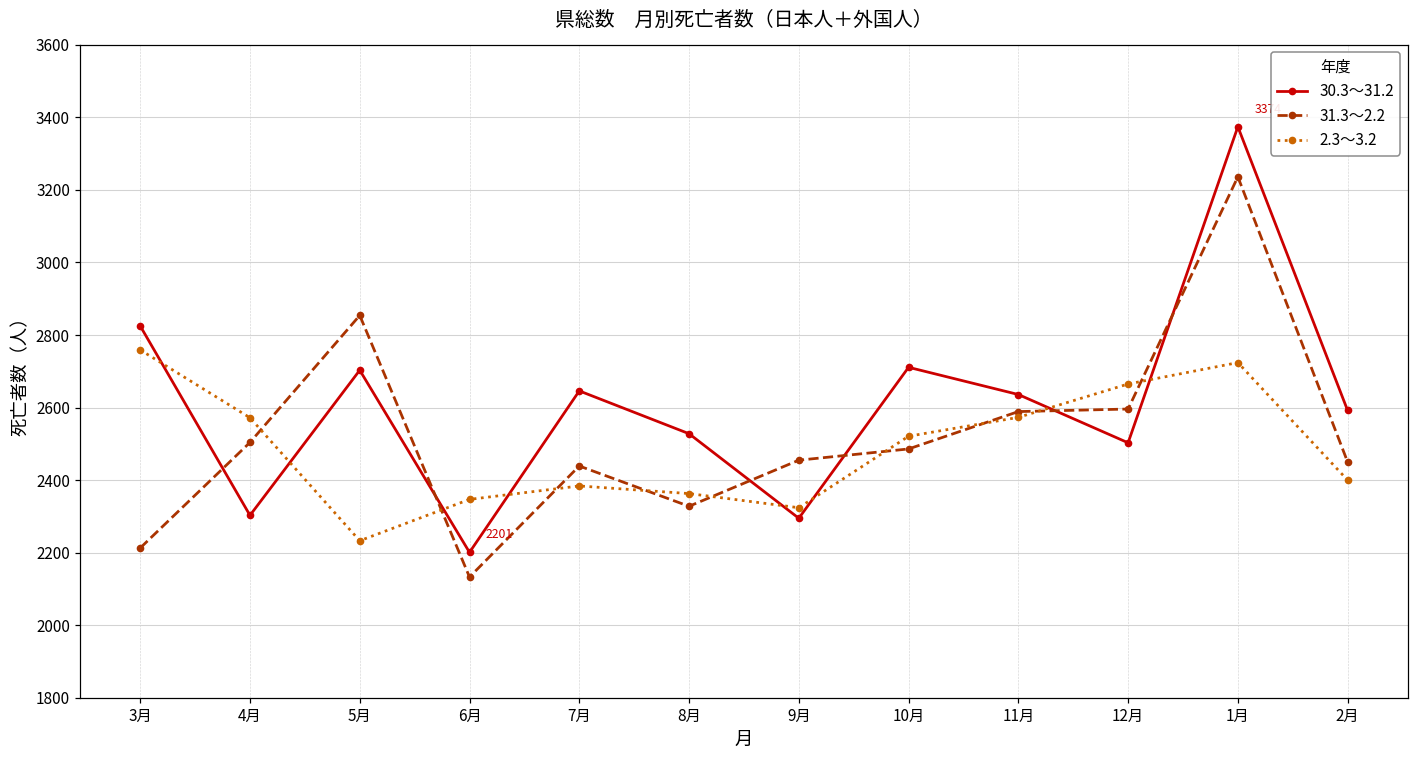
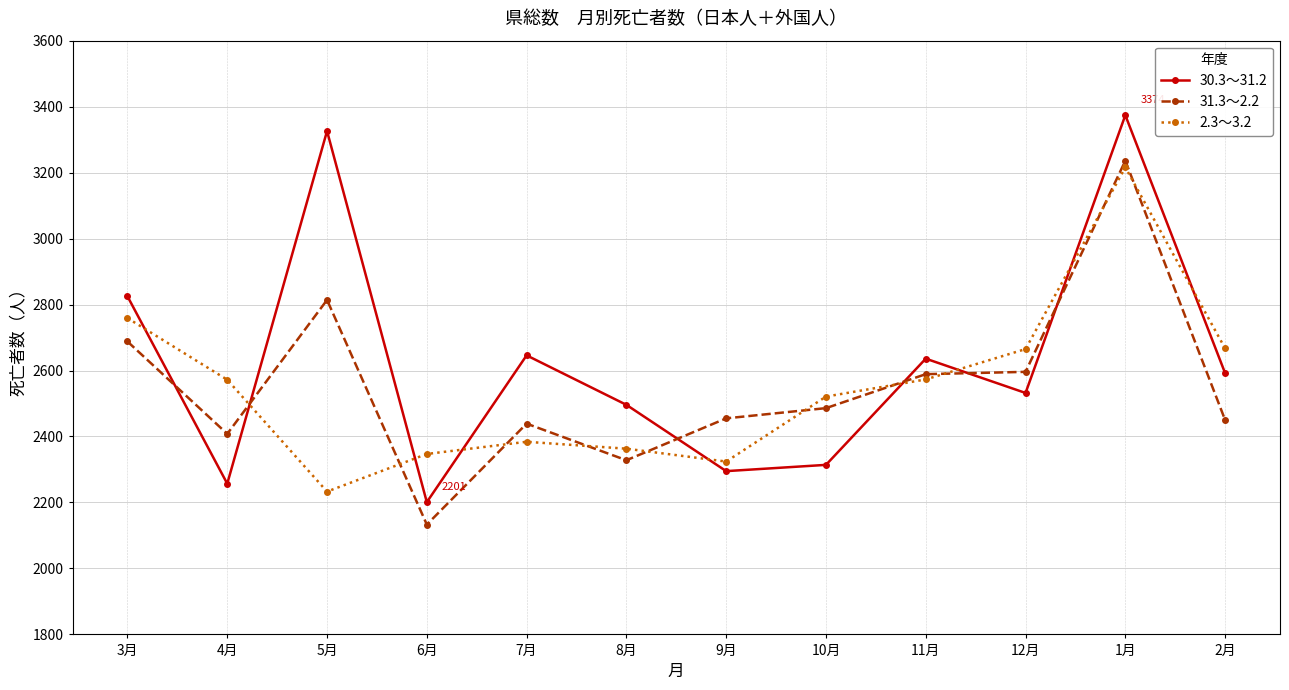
  {
    "30.3～31.2": {
      "3月": 2830,
-     "4月": 2300,
-     "5月": 2700,
+     "4月": 2260,
+     "5月": 3330,
      "7月": 2650,
-     "8月": 2530,
+     "8月": 2500,
      "9月": 2300,
-     "10月": 2710,
+     "10月": 2310,
      "11月": 2640,
-     "12月": 2500,
+     "12月": 2530,
      "2月": 2590
    },
    "31.3～2.2": {
-     "3月": 2210,
-     "4月": 2500,
-     "5月": 2850,
+     "3月": 2690,
+     "4月": 2410,
+     "5月": 2810,
      "6月": 2130,
      "7月": 2440,
      "8月": 2330,
      "9月": 2460,
      "10月": 2490,
      "11月": 2590,
      "12月": 2600,
      "1月": 3240,
      "2月": 2450
    },
    "2.3～3.2": {
      "3月": 2760,
      "4月": 2570,
      "5月": 2230,
      "6月": 2350,
      "7月": 2380,
      "8月": 2360,
      "9月": 2320,
      "10月": 2520,
      "11月": 2570,
      "12月": 2670,
-     "1月": 2720,
-     "2月": 2400
+     "1月": 3220,
+     "2月": 2670
    }
  }
